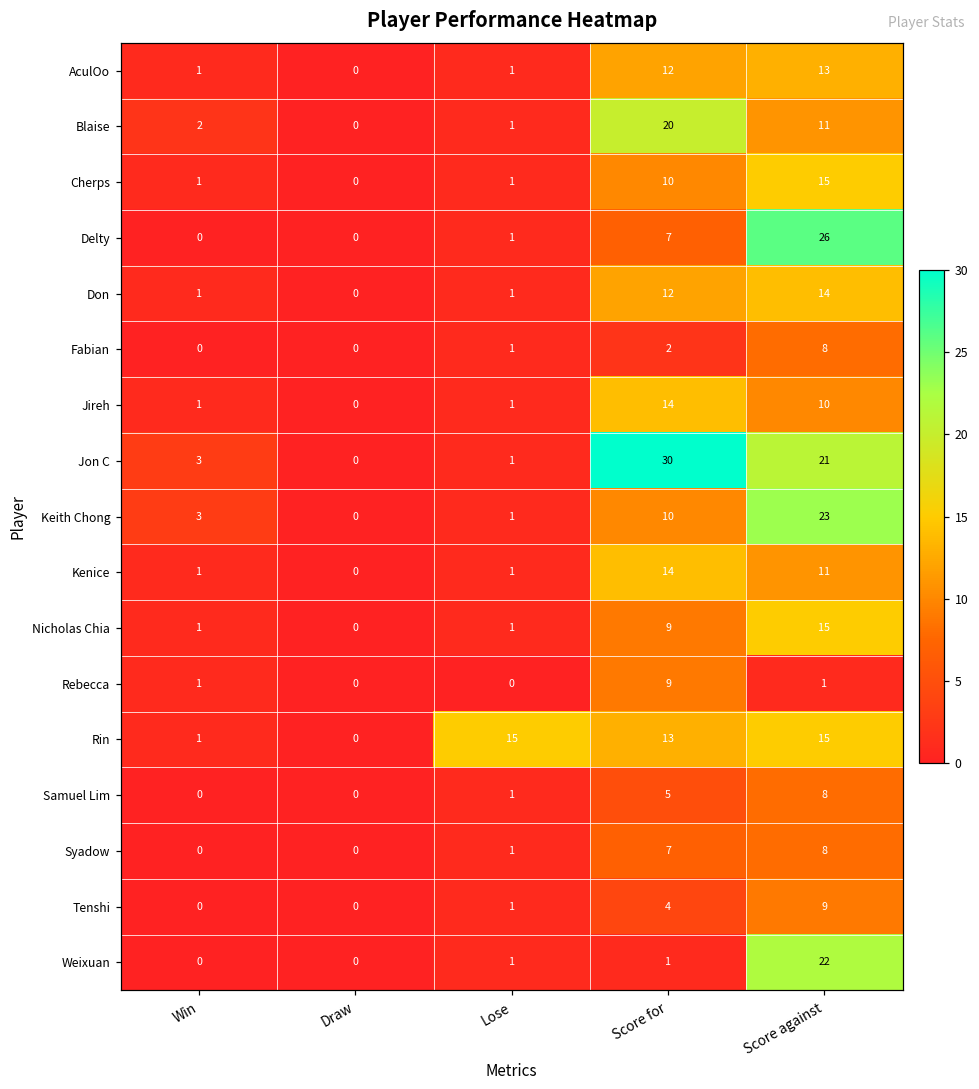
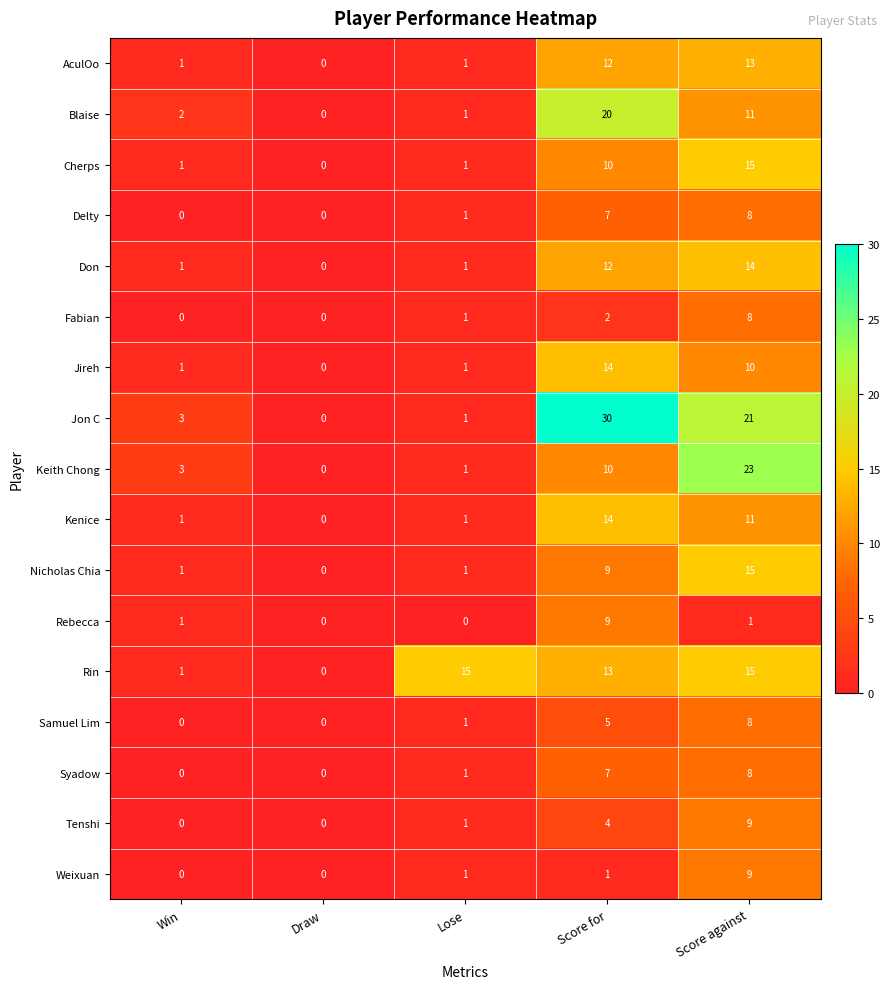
  {
    "AculOo": {
      "Win": 1,
      "Draw": 0,
      "Lose": 1,
      "Score for": 12,
      "Score against": 13
    },
    "Blaise": {
      "Win": 2,
      "Draw": 0,
      "Lose": 1,
      "Score for": 20,
      "Score against": 11
    },
    "Cherps": {
      "Win": 1,
      "Draw": 0,
      "Lose": 1,
      "Score for": 10,
      "Score against": 15
    },
    "Delty": {
      "Win": 0,
      "Draw": 0,
      "Lose": 1,
      "Score for": 7,
-     "Score against": 26
+     "Score against": 8
    },
    "Don": {
      "Win": 1,
      "Draw": 0,
      "Lose": 1,
      "Score for": 12,
      "Score against": 14
    },
    "Fabian": {
      "Win": 0,
      "Draw": 0,
      "Lose": 1,
      "Score for": 2,
      "Score against": 8
    },
    "Jireh": {
      "Win": 1,
      "Draw": 0,
      "Lose": 1,
      "Score for": 14,
      "Score against": 10
    },
    "Jon C": {
      "Win": 3,
      "Draw": 0,
      "Lose": 1,
      "Score for": 30,
      "Score against": 21
    },
    "Keith Chong": {
      "Win": 3,
      "Draw": 0,
      "Lose": 1,
      "Score for": 10,
      "Score against": 23
    },
    "Kenice": {
      "Win": 1,
      "Draw": 0,
      "Lose": 1,
      "Score for": 14,
      "Score against": 11
    },
    "Nicholas Chia": {
      "Win": 1,
      "Draw": 0,
      "Lose": 1,
      "Score for": 9,
      "Score against": 15
    },
    "Rebecca": {
      "Win": 1,
      "Draw": 0,
      "Lose": 0,
      "Score for": 9,
      "Score against": 1
    },
    "Rin": {
      "Win": 1,
      "Draw": 0,
      "Lose": 15,
      "Score for": 13,
      "Score against": 15
    },
    "Samuel Lim": {
      "Win": 0,
      "Draw": 0,
      "Lose": 1,
      "Score for": 5,
      "Score against": 8
    },
    "Syadow": {
      "Win": 0,
      "Draw": 0,
      "Lose": 1,
      "Score for": 7,
      "Score against": 8
    },
    "Tenshi": {
      "Win": 0,
      "Draw": 0,
      "Lose": 1,
      "Score for": 4,
      "Score against": 9
    },
    "Weixuan": {
      "Win": 0,
      "Draw": 0,
      "Lose": 1,
      "Score for": 1,
-     "Score against": 22
+     "Score against": 9
    }
  }
